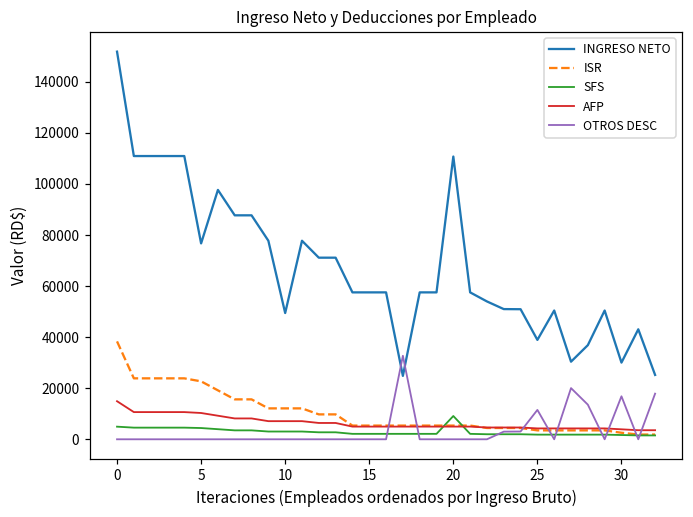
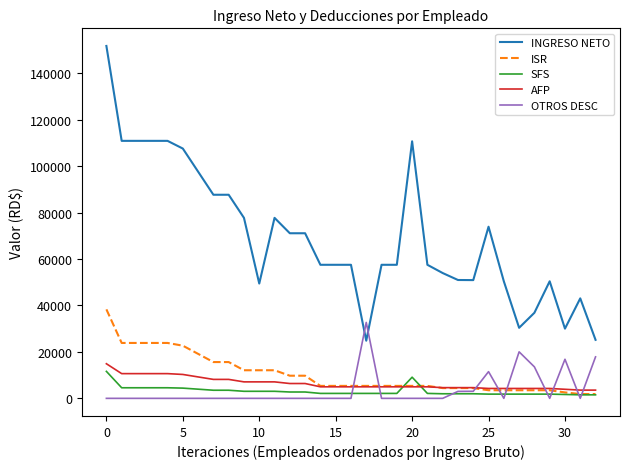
  {
    "INGRESO NETO": {
      "0": 152000,
-     "5": 77000,
+     "5": 108000,
      "10": 49000,
      "15": 58000,
      "20": 111000,
-     "25": 39000,
+     "25": 74000,
      "30": 30000
    },
    "ISR": {
      "0": 38000,
      "5": 23000,
      "10": 12000
    },
    "SFS": {
-     "0": 5000,
+     "0": 12000,
      "5": 4000,
      "10": 3000,
      "15": 2000,
      "20": 9000,
      "25": 2000
    },
    "AFP": {
      "0": 15000,
      "5": 10000,
      "10": 7000,
      "30": 4000
    },
    "OTROS DESC": {
      "0": 0,
      "5": 0,
      "10": 0,
      "15": 0,
      "20": 0,
      "25": 12000,
      "30": 17000
    }
  }
